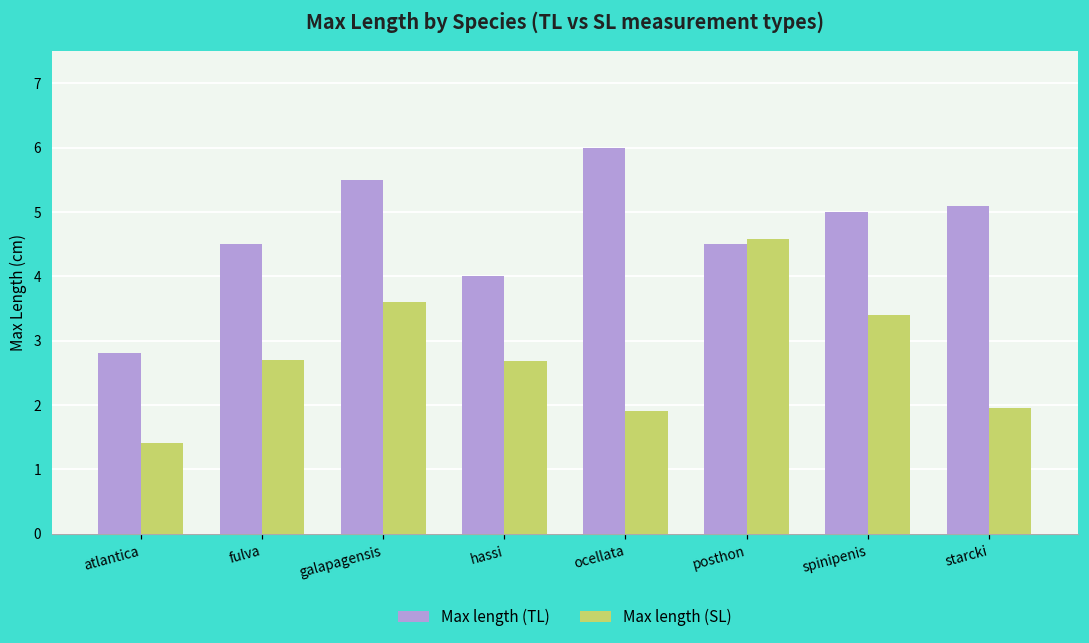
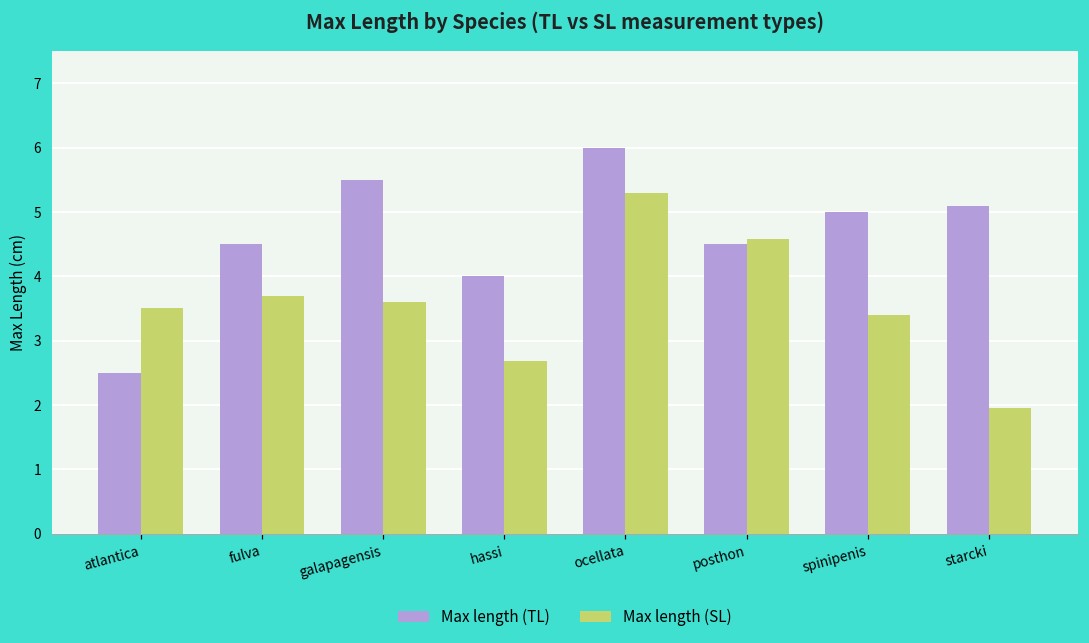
  {
    "Max length (TL)": {
-     "atlantica": 2.8,
+     "atlantica": 2.5,
      "fulva": 4.5,
      "galapagensis": 5.5,
      "hassi": 4.0,
      "ocellata": 6.0,
      "posthon": 4.5,
      "spinipenis": 5.0,
      "starcki": 5.1
    },
    "Max length (SL)": {
-     "atlantica": 1.4,
-     "fulva": 2.7,
+     "atlantica": 3.5,
+     "fulva": 3.7,
      "galapagensis": 3.6,
      "hassi": 2.7,
-     "ocellata": 1.9,
+     "ocellata": 5.3,
      "posthon": 4.6,
      "spinipenis": 3.4,
      "starcki": 2.0
    }
  }
